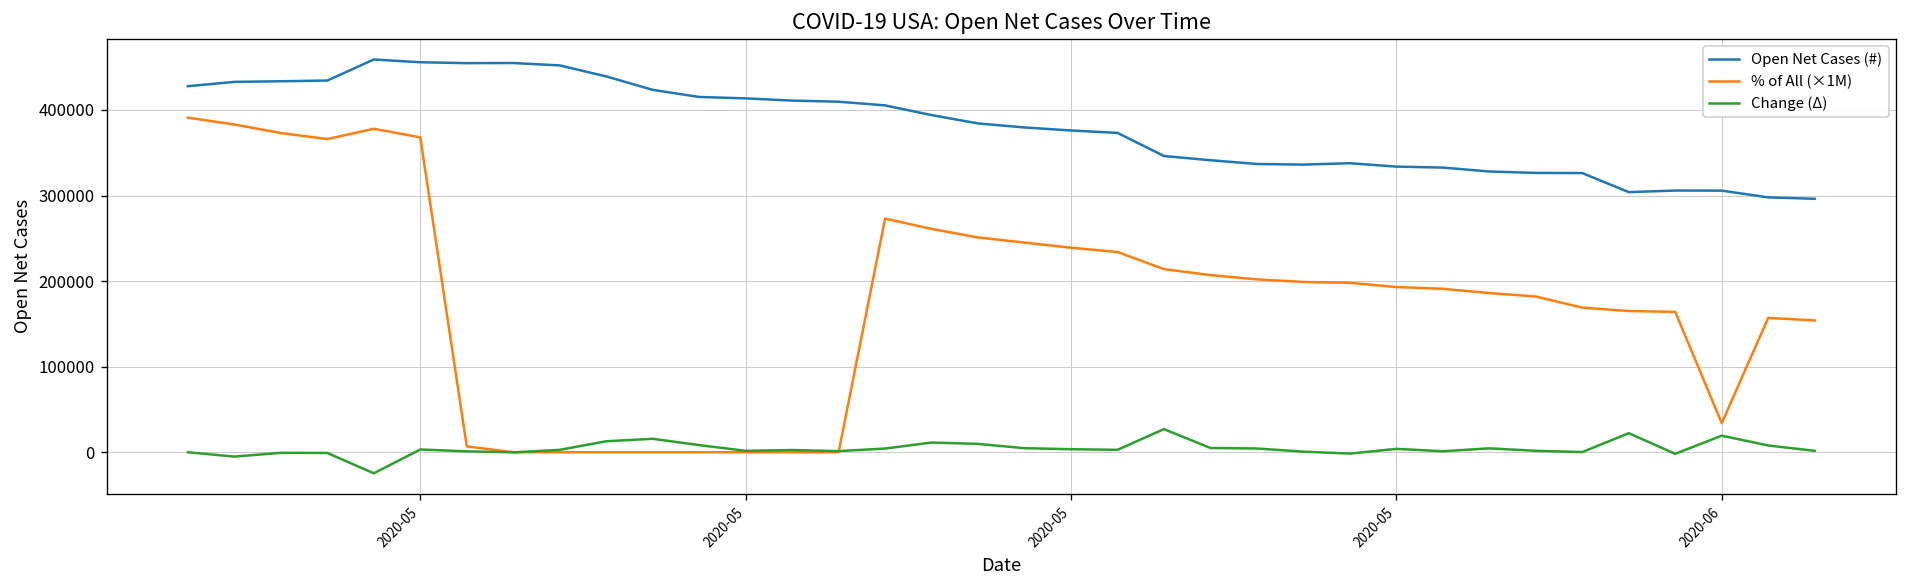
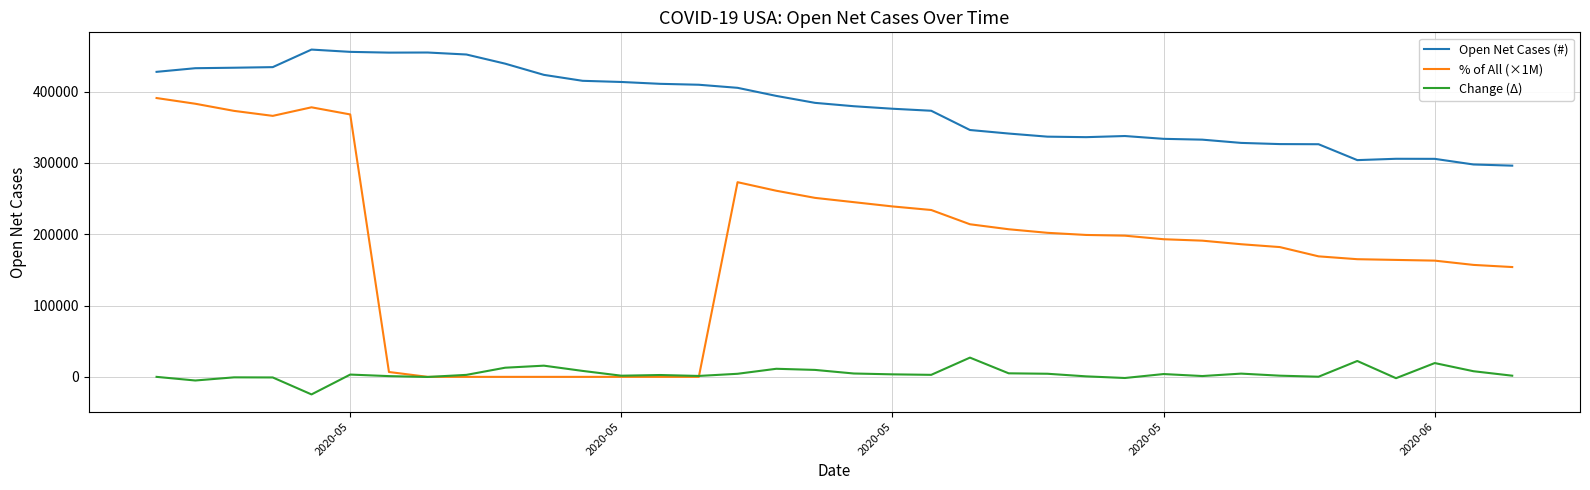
  {
    "Open Net Cases (#)": {
      "2020-06": 310000
    },
    "% of All (×1M)": {
-     "2020-06": 30000
+     "2020-06": 160000
    },
    "Change (Δ)": {
      "2020-06": 20000
    }
  }
